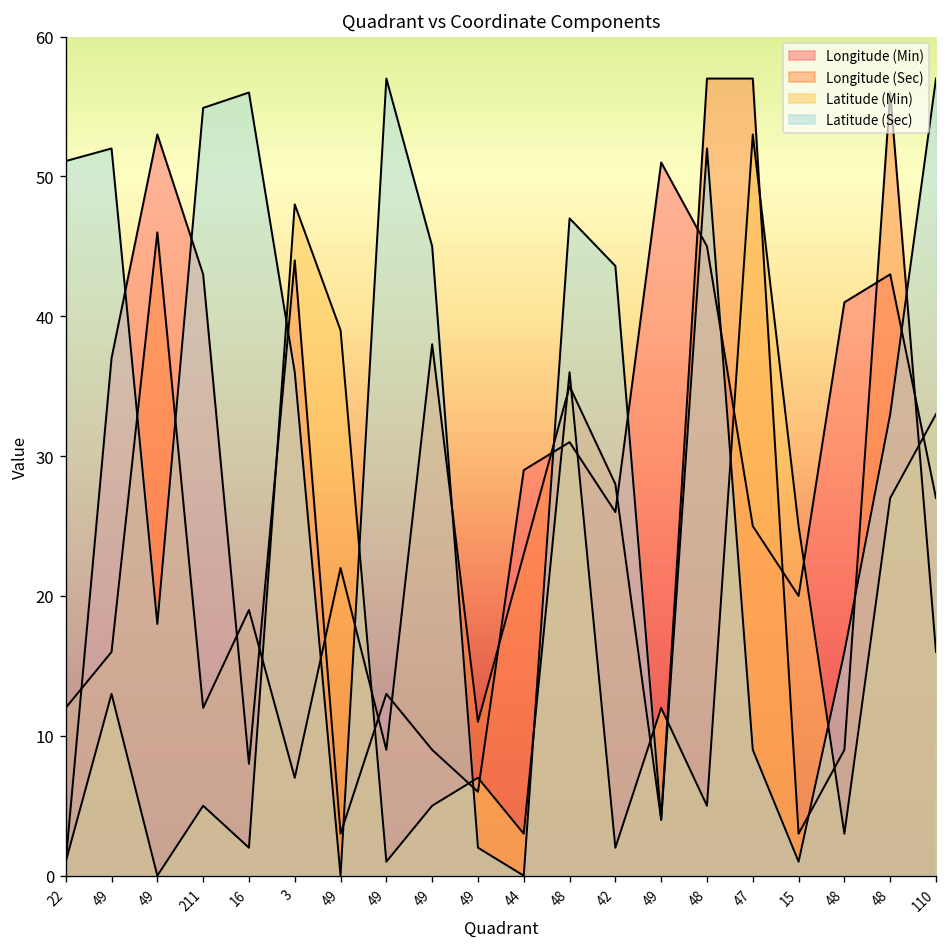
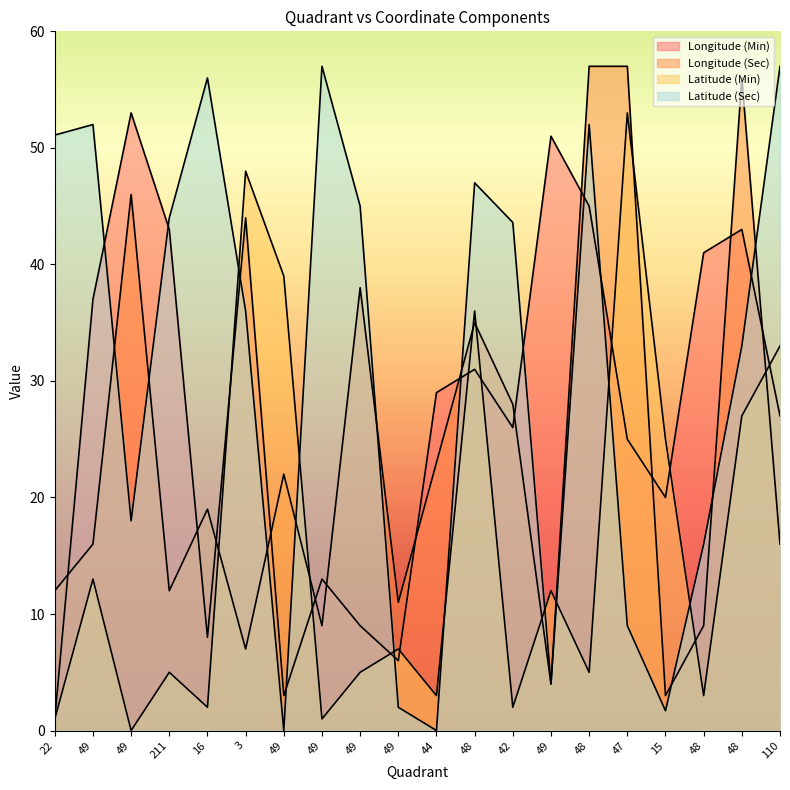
  {
    "Latitude (Sec)": {
      "22": 51.1,
-     "211": 54.9,
+     "211": 44.0,
      "16": 56.0,
      "3": 36.0,
      "44": 0.0,
      "42": 43.6,
      "47": 9.0,
-     "15": 1.0,
+     "15": 1.7,
      "110": 57.0
    }
  }
